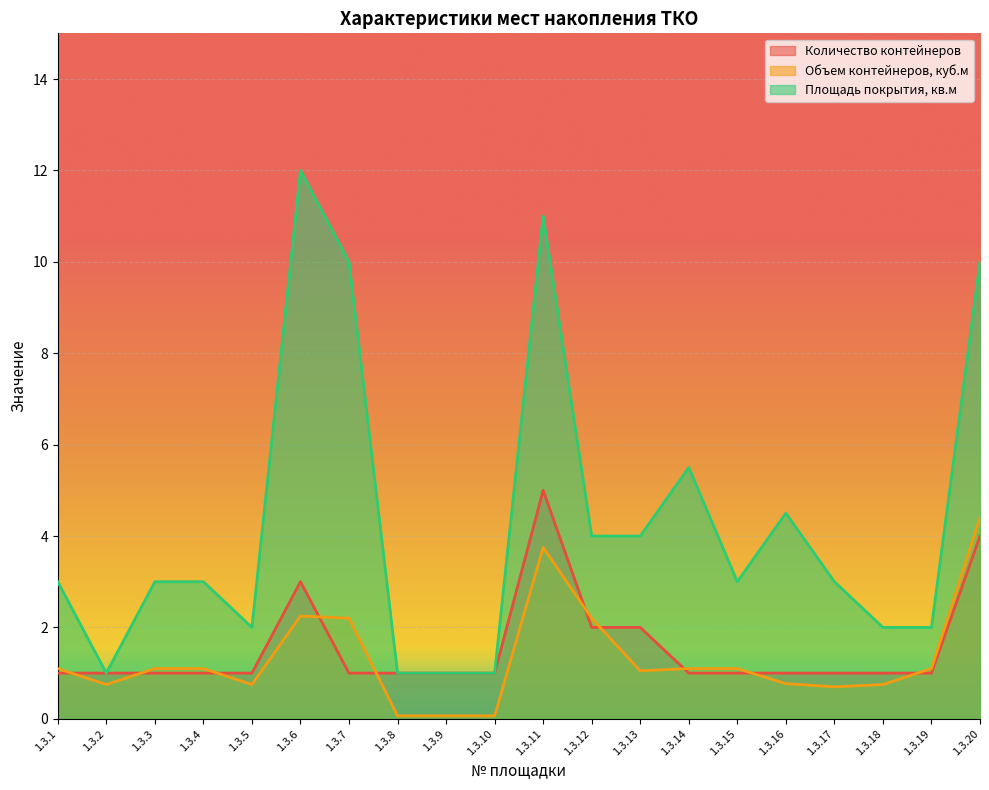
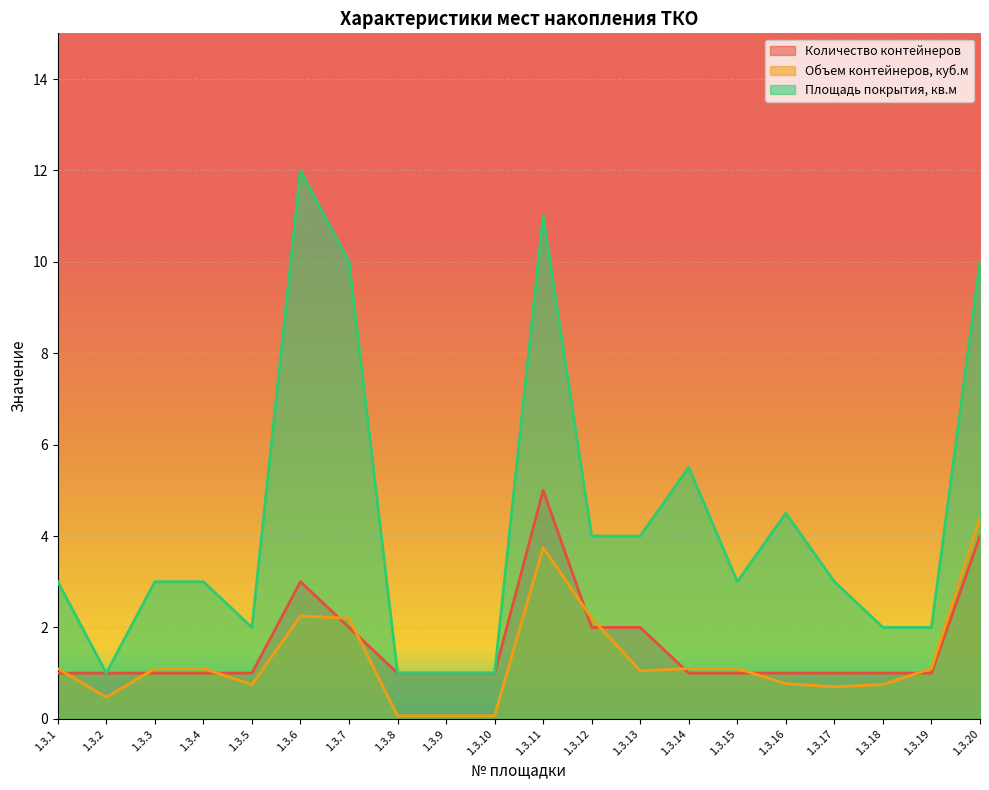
  {
    "Количество контейнеров": {
      "1.3.1": 1,
      "1.3.3": 1,
      "1.3.4": 1,
      "1.3.5": 1,
      "1.3.6": 3,
-     "1.3.7": 1,
+     "1.3.7": 2,
      "1.3.11": 5,
      "1.3.12": 2,
      "1.3.13": 2,
      "1.3.14": 1,
      "1.3.15": 1,
      "1.3.16": 1,
      "1.3.17": 1,
      "1.3.18": 1,
      "1.3.19": 1,
      "1.3.20": 4
    },
    "Объем контейнеров, куб.м": {
      "1.3.1": 1.1,
-     "1.3.2": 0.8,
+     "1.3.2": 0.5,
      "1.3.3": 1.1,
      "1.3.4": 1.1,
      "1.3.5": 0.8,
      "1.3.6": 2.3,
      "1.3.7": 2.2,
      "1.3.8": 0.1,
      "1.3.9": 0.1,
      "1.3.10": 0.1,
      "1.3.11": 3.8,
      "1.3.12": 2.2,
      "1.3.13": 1.1,
      "1.3.14": 1.1,
      "1.3.15": 1.1,
      "1.3.16": 0.8,
      "1.3.17": 0.7,
      "1.3.18": 0.8,
      "1.3.19": 1.1,
      "1.3.20": 4.4
    },
    "Площадь покрытия, кв.м": {
      "1.3.1": 3.0,
      "1.3.3": 3.0,
      "1.3.4": 3.0,
      "1.3.5": 2.0,
      "1.3.6": 12.0,
      "1.3.7": 10.0,
      "1.3.11": 11.0,
      "1.3.12": 4.0,
      "1.3.13": 4.0,
      "1.3.14": 5.5,
      "1.3.15": 3.0,
      "1.3.16": 4.5,
      "1.3.17": 3.0,
      "1.3.18": 2.0,
      "1.3.19": 2.0,
      "1.3.20": 10.0
    }
  }
